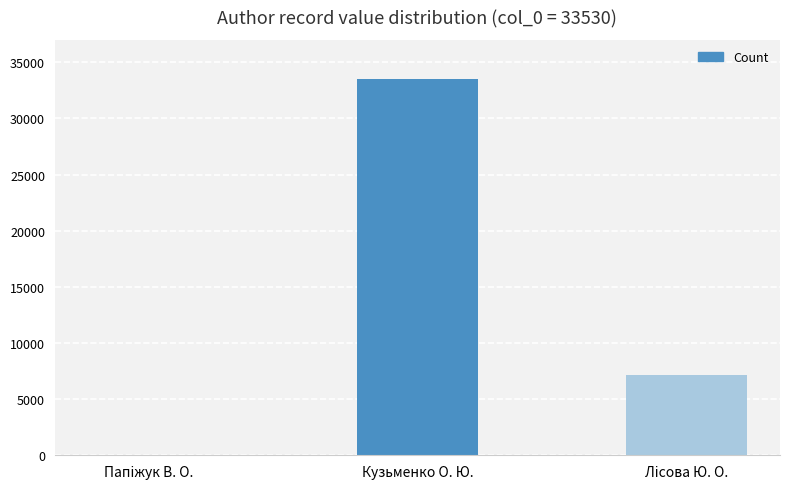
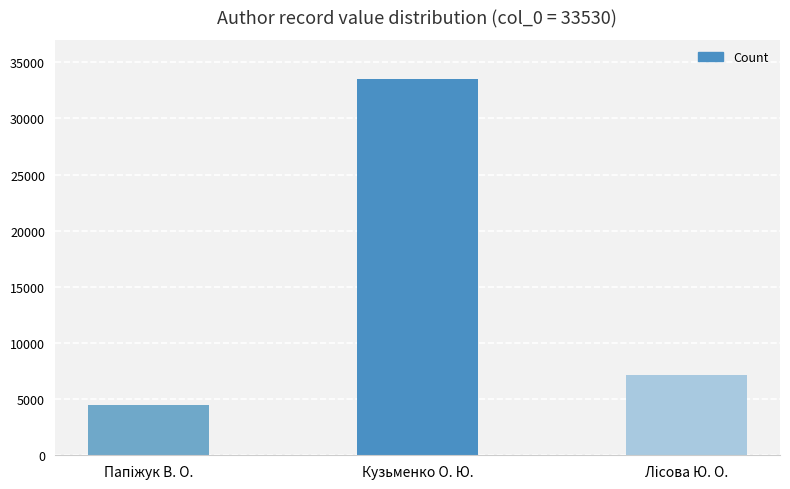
  {
-   "Папіжук В. О.": 0,
+   "Папіжук В. О.": 4500,
    "Кузьменко О. Ю.": 33500,
    "Лісова Ю. О.": 7200
  }
